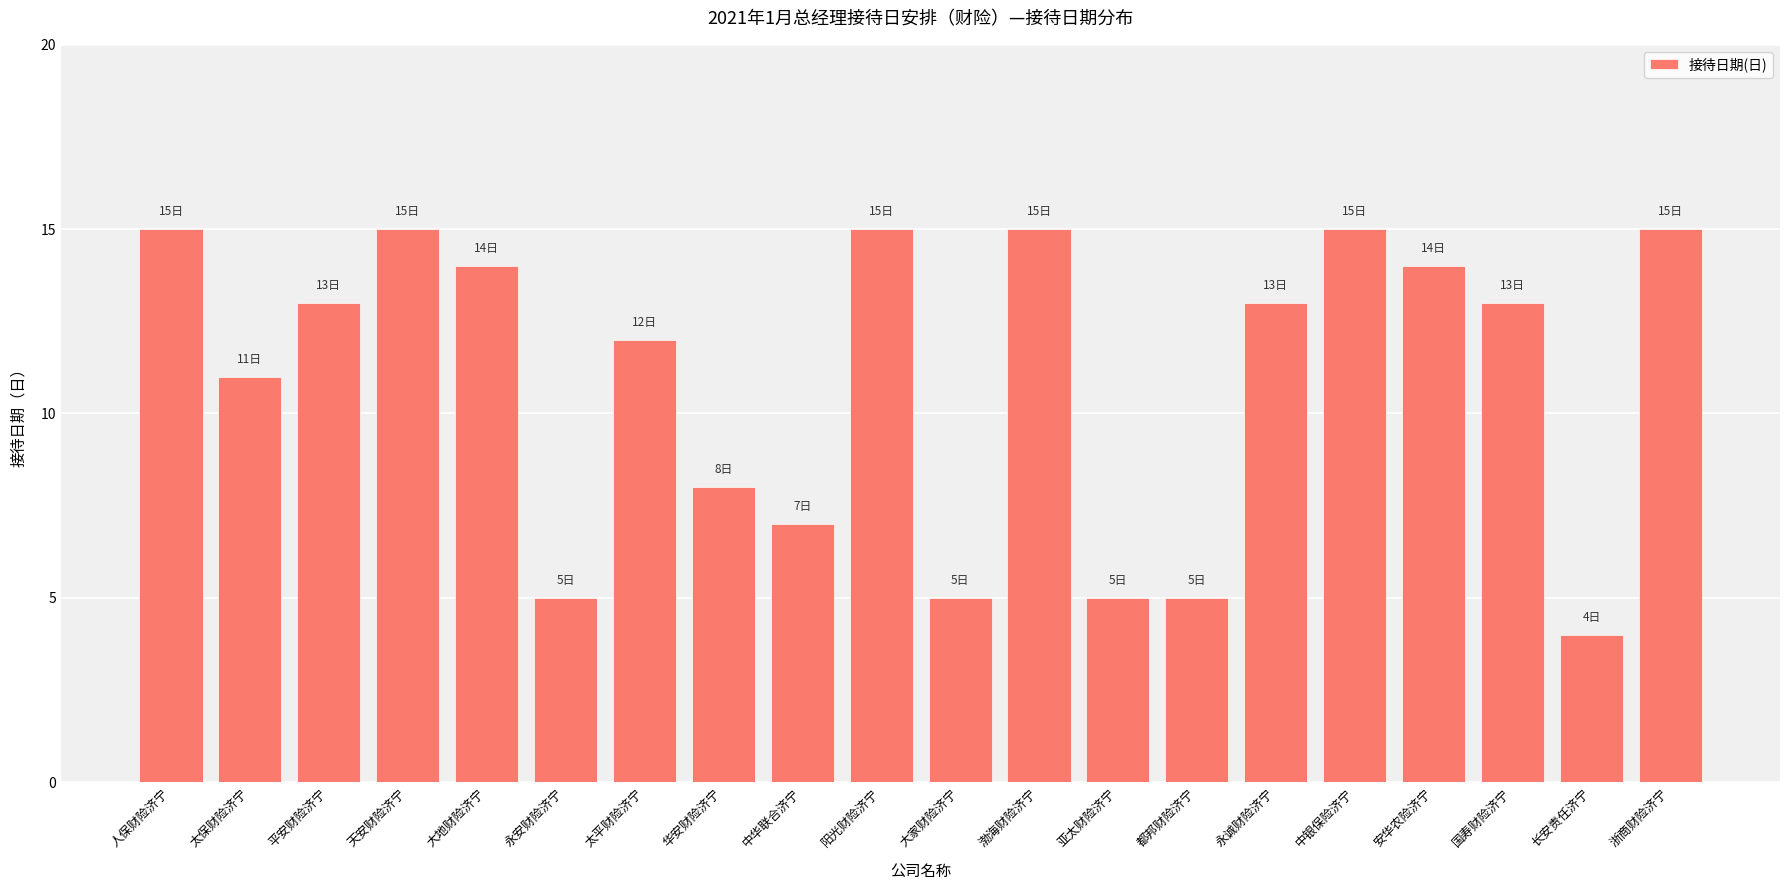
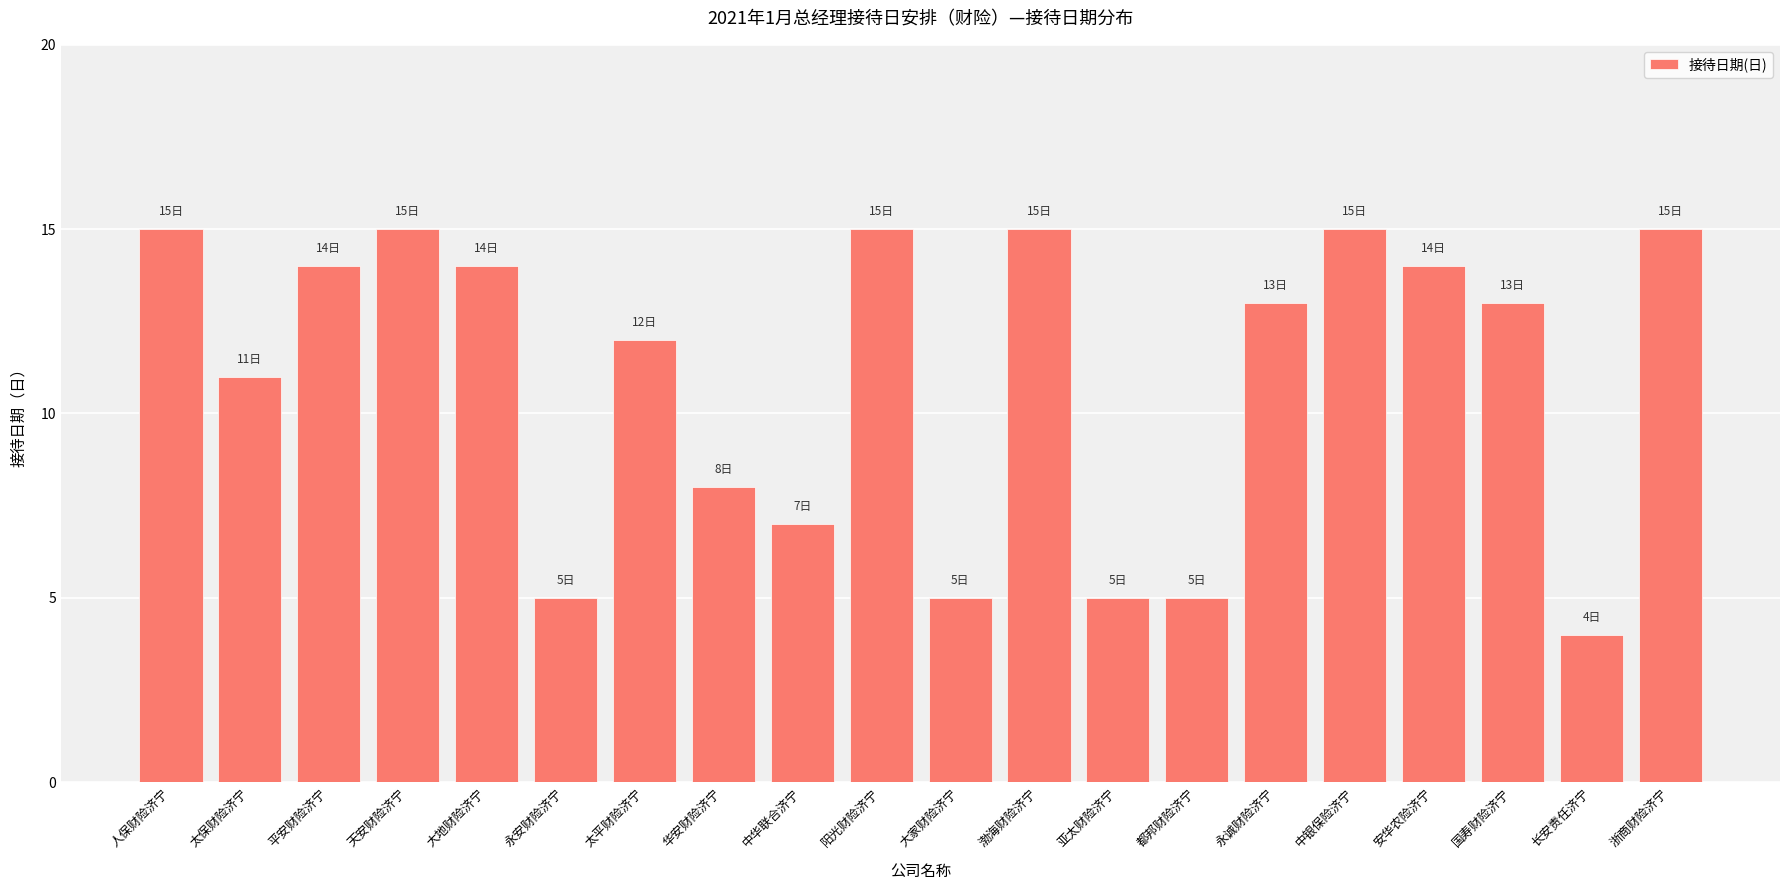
  {
    "人保财险济宁": "15日",
    "太保财险济宁": "11日",
-   "平安财险济宁": "13日",
+   "平安财险济宁": "14日",
    "天安财险济宁": "15日",
    "大地财险济宁": "14日",
    "永安财险济宁": "5日",
    "太平财险济宁": "12日",
    "华安财险济宁": "8日",
    "中华联合济宁": "7日",
    "阳光财险济宁": "15日",
    "大家财险济宁": "5日",
    "渤海财险济宁": "15日",
    "亚太财险济宁": "5日",
    "都邦财险济宁": "5日",
    "永诚财险济宁": "13日",
    "中银保险济宁": "15日",
    "安华农险济宁": "14日",
    "国寿财险济宁": "13日",
    "长安责任济宁": "4日",
    "浙商财险济宁": "15日"
  }
